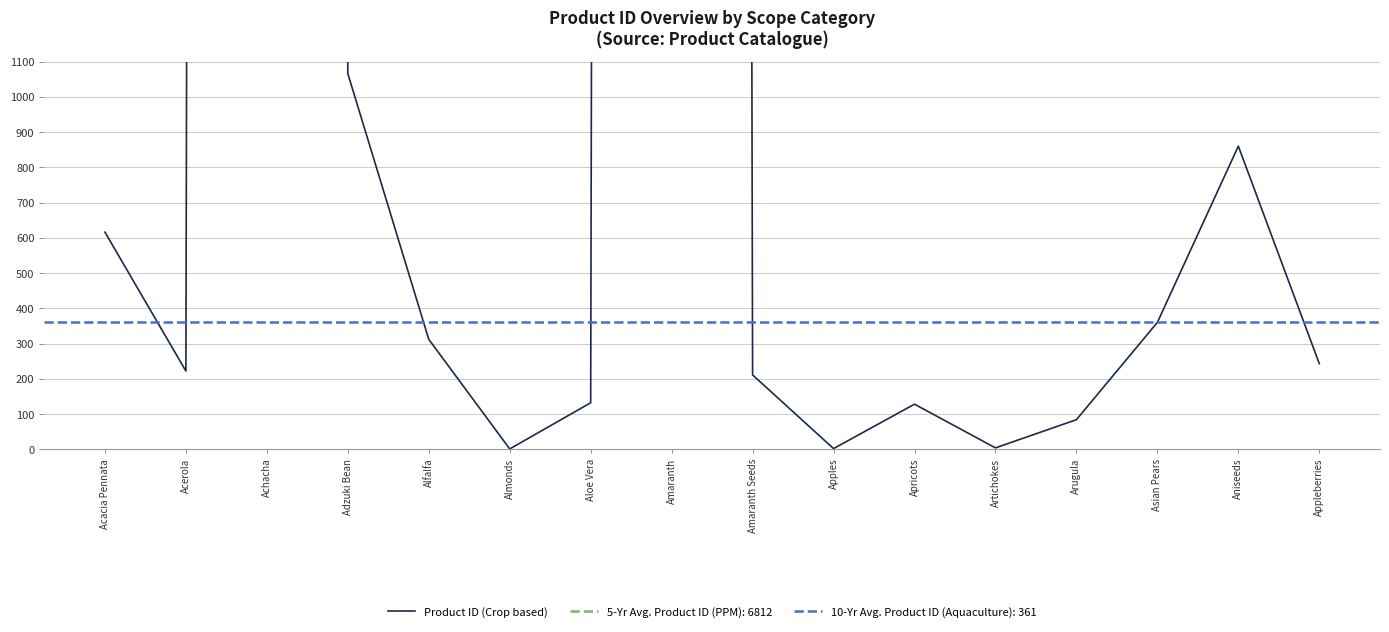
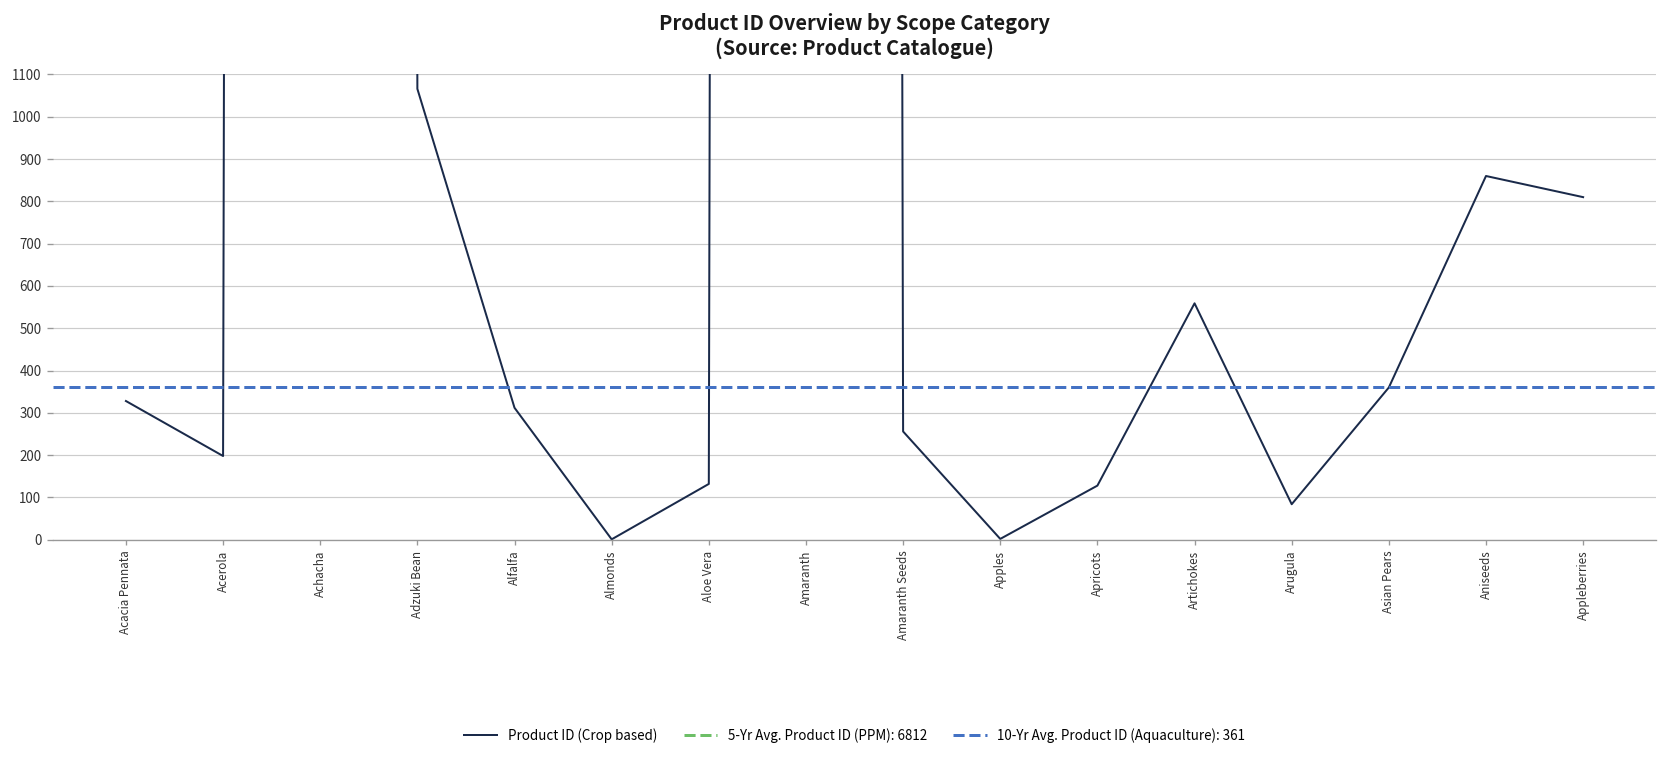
  {
-   "Acacia Pennata": 620,
-   "Acerola": 220,
+   "Acacia Pennata": 330,
+   "Acerola": 200,
    "Adzuki Bean": 1070,
    "Alfalfa": 310,
    "Almonds": 0,
    "Aloe Vera": 130,
-   "Amaranth Seeds": 210,
+   "Amaranth Seeds": 260,
    "Apples": 0,
    "Apricots": 130,
-   "Artichokes": 0,
+   "Artichokes": 560,
    "Arugula": 80,
    "Asian Pears": 360,
    "Aniseeds": 860,
-   "Appleberries": 240
+   "Appleberries": 810
  }
